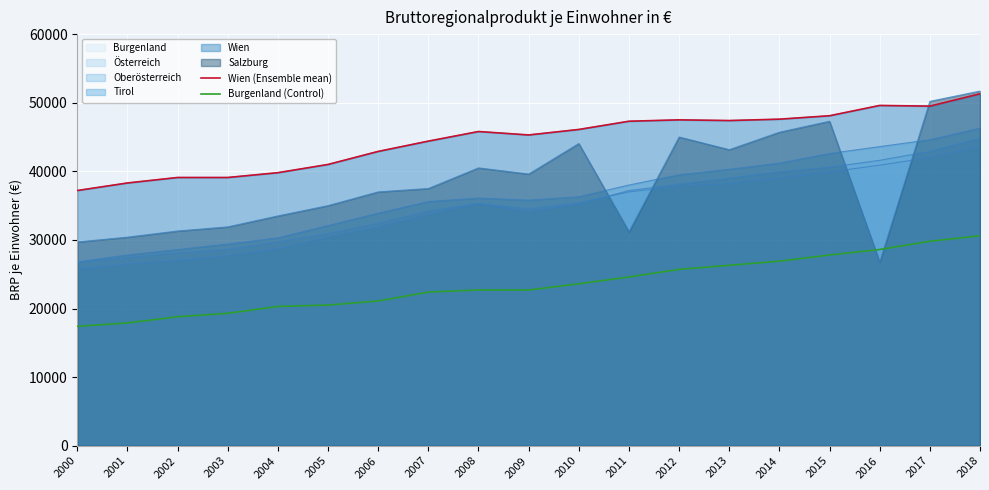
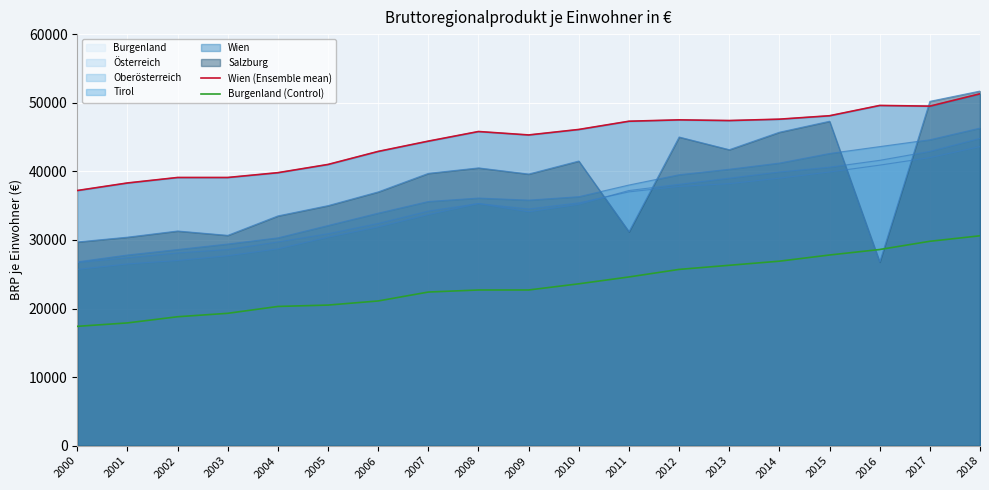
  {
    "Salzburg": {
      "2000": 30000,
      "2001": 30000,
      "2002": 31000,
-     "2003": 32000,
+     "2003": 31000,
      "2004": 34000,
      "2005": 35000,
      "2006": 37000,
-     "2007": 37000,
+     "2007": 40000,
      "2008": 41000,
      "2009": 40000,
-     "2010": 44000,
+     "2010": 42000,
      "2011": 31000,
      "2012": 45000,
      "2013": 43000,
      "2014": 46000,
      "2015": 47000,
      "2016": 27000,
      "2017": 50000,
      "2018": 52000
    }
  }
